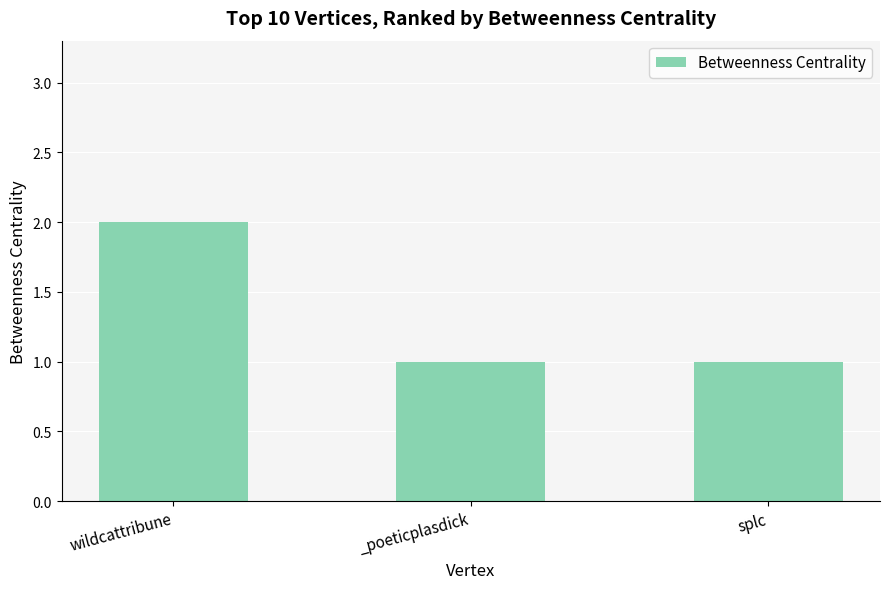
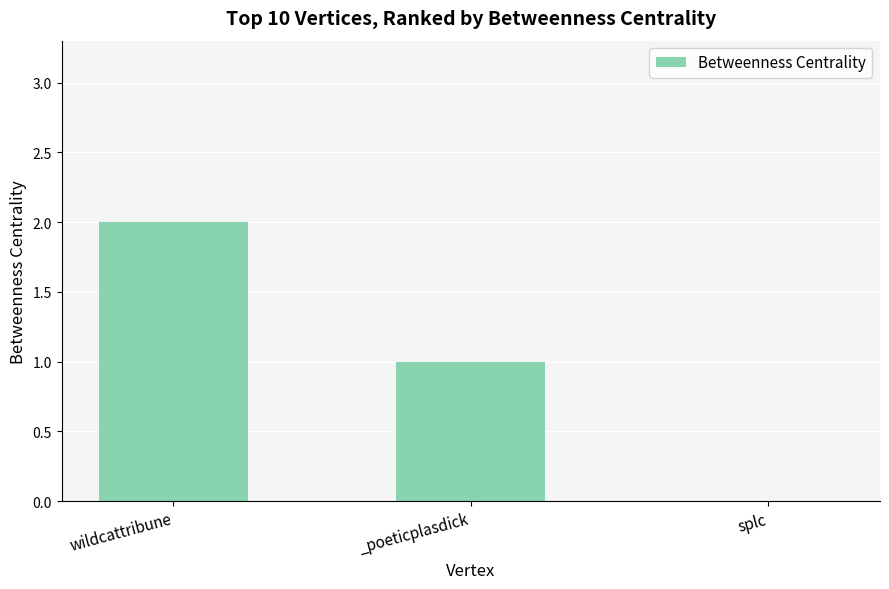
  {
    "wildcattribune": 2,
    "_poeticplasdick": 1,
-   "splc": 1
+   "splc": 0
  }
